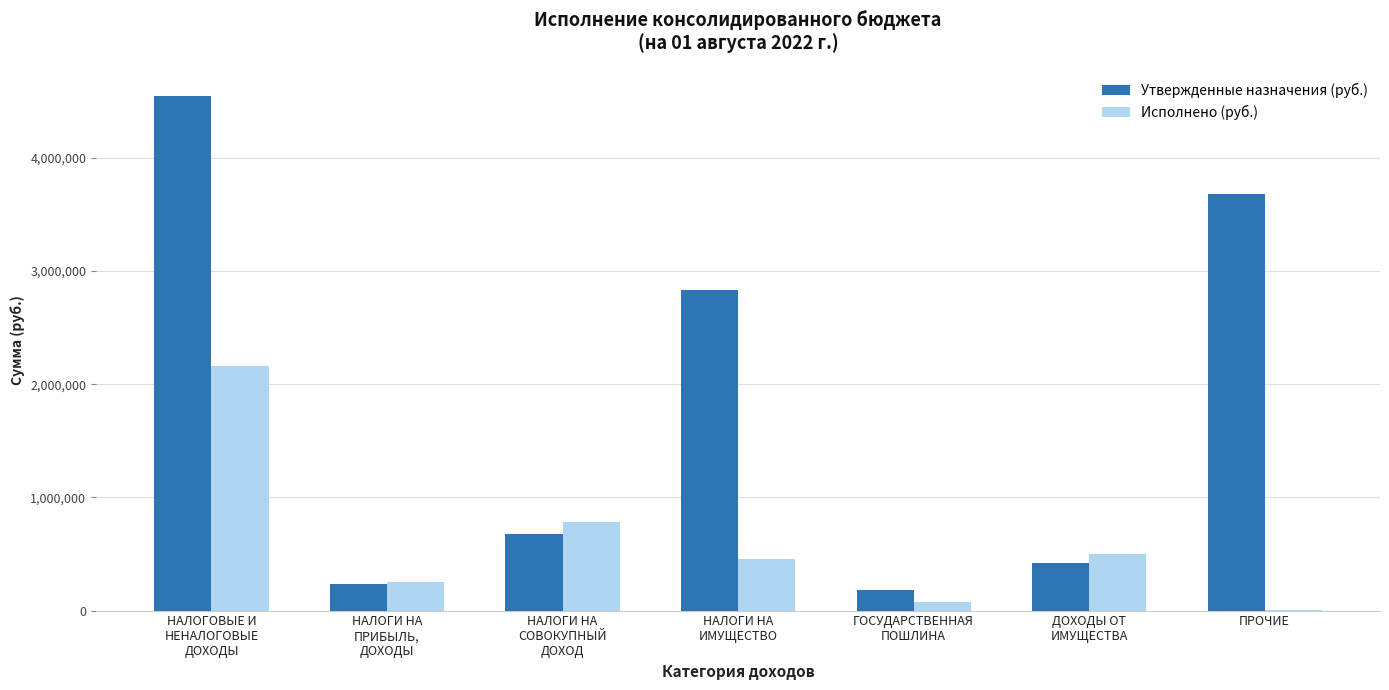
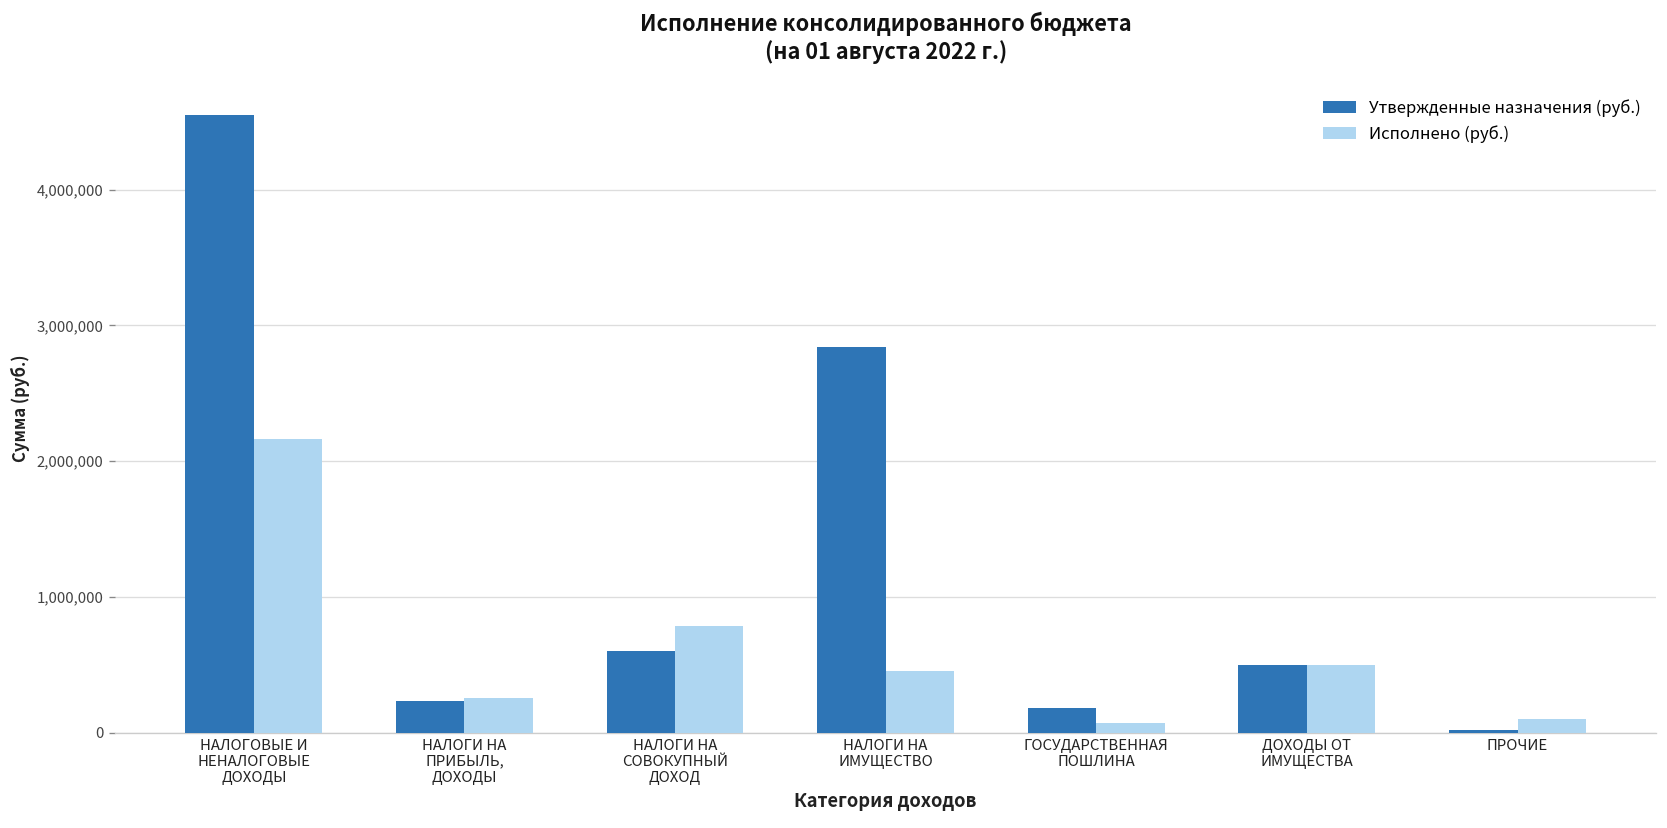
  {
    "Утвержденные назначения (руб.)": {
      "НАЛОГОВЫЕ И НЕНАЛОГОВЫЕ ДОХОДЫ": "4,550,000",
      "НАЛОГИ НА ПРИБЫЛЬ, ДОХОДЫ": "240,000",
-     "НАЛОГИ НА СОВОКУПНЫЙ ДОХОД": "670,000",
+     "НАЛОГИ НА СОВОКУПНЫЙ ДОХОД": "600,000",
      "НАЛОГИ НА ИМУЩЕСТВО": "2,840,000",
      "ГОСУДАРСТВЕННАЯ ПОШЛИНА": "180,000",
-     "ДОХОДЫ ОТ ИМУЩЕСТВА": "420,000",
-     "ПРОЧИЕ": "3,680,000"
+     "ДОХОДЫ ОТ ИМУЩЕСТВА": "500,000",
+     "ПРОЧИЕ": "20,000"
    },
    "Исполнено (руб.)": {
      "НАЛОГОВЫЕ И НЕНАЛОГОВЫЕ ДОХОДЫ": "2,160,000",
      "НАЛОГИ НА ПРИБЫЛЬ, ДОХОДЫ": "250,000",
      "НАЛОГИ НА СОВОКУПНЫЙ ДОХОД": "790,000",
      "НАЛОГИ НА ИМУЩЕСТВО": "450,000",
      "ГОСУДАРСТВЕННАЯ ПОШЛИНА": "70,000",
      "ДОХОДЫ ОТ ИМУЩЕСТВА": "500,000",
-     "ПРОЧИЕ": "10,000"
+     "ПРОЧИЕ": "100,000"
    }
  }
